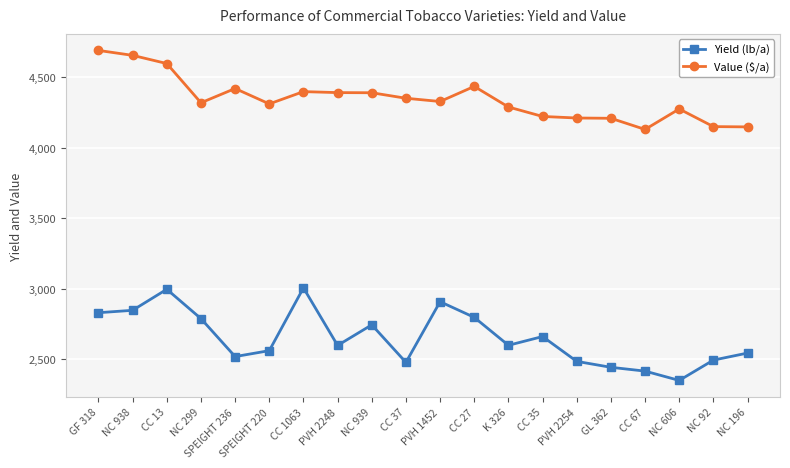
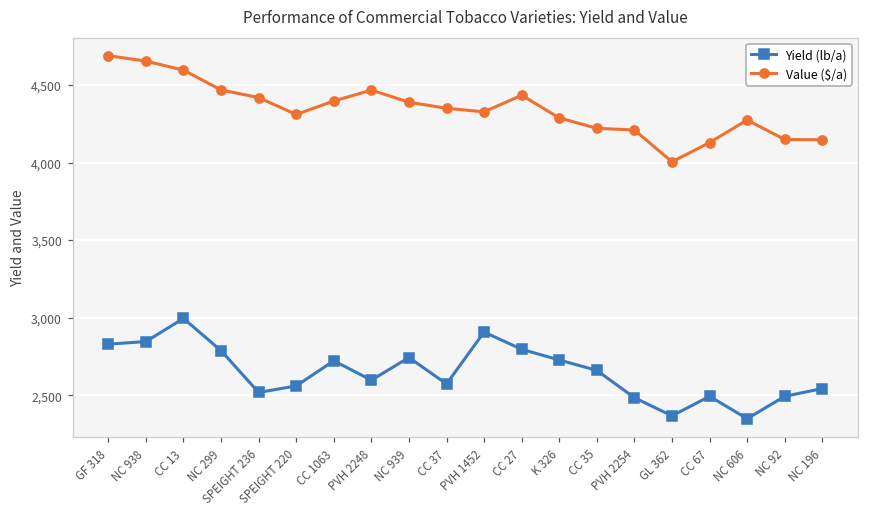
  {
    "Yield (lb/a)": {
      "GF 318": "2,830",
      "NC 938": "2,850",
      "CC 13": "3,000",
      "NC 299": "2,790",
      "SPEIGHT 236": "2,520",
      "SPEIGHT 220": "2,560",
-     "CC 1063": "3,010",
+     "CC 1063": "2,720",
      "PVH 2248": "2,600",
      "NC 939": "2,740",
-     "CC 37": "2,480",
+     "CC 37": "2,570",
      "PVH 1452": "2,910",
      "CC 27": "2,800",
-     "K 326": "2,600",
+     "K 326": "2,730",
      "CC 35": "2,660",
      "PVH 2254": "2,490",
-     "GL 362": "2,440",
-     "CC 67": "2,420",
+     "GL 362": "2,370",
+     "CC 67": "2,490",
      "NC 606": "2,350",
      "NC 92": "2,490",
      "NC 196": "2,540"
    },
    "Value ($/a)": {
      "GF 318": "4,690",
      "NC 938": "4,650",
      "CC 13": "4,600",
-     "NC 299": "4,320",
+     "NC 299": "4,470",
      "SPEIGHT 236": "4,420",
      "SPEIGHT 220": "4,310",
      "CC 1063": "4,400",
-     "PVH 2248": "4,390",
+     "PVH 2248": "4,470",
      "NC 939": "4,390",
      "CC 37": "4,350",
      "PVH 1452": "4,330",
      "CC 27": "4,430",
      "K 326": "4,290",
      "CC 35": "4,220",
      "PVH 2254": "4,210",
-     "GL 362": "4,210",
+     "GL 362": "4,010",
      "CC 67": "4,130",
      "NC 606": "4,270",
      "NC 92": "4,150",
      "NC 196": "4,150"
    }
  }
